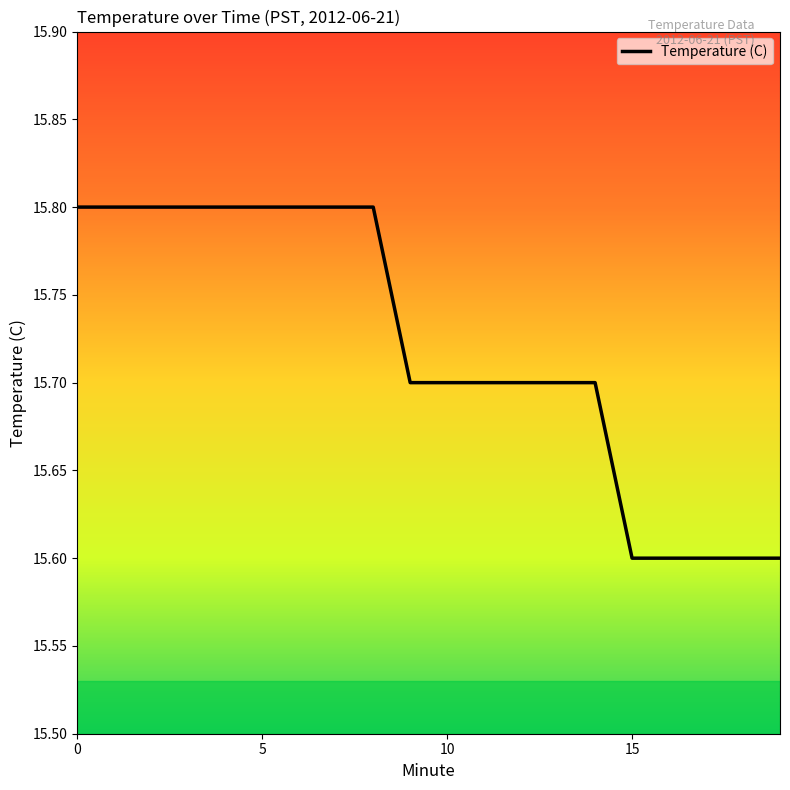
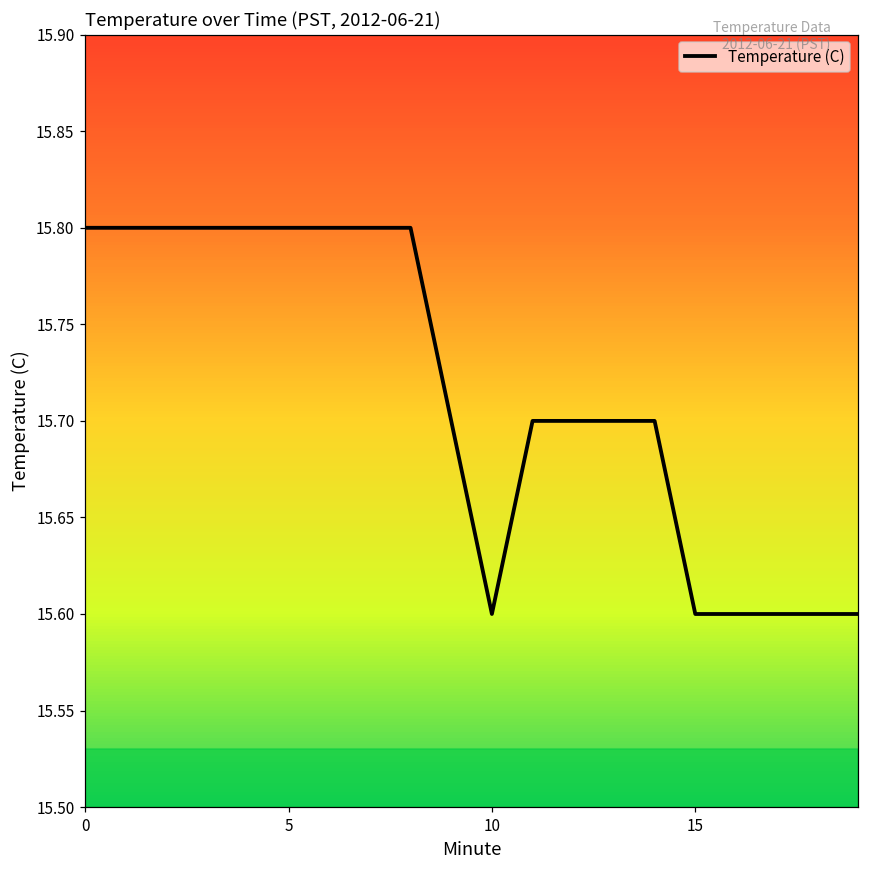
  {
    "0": 15.8,
    "5": 15.8,
-   "10": 15.7,
+   "10": 15.6,
    "15": 15.6
  }
